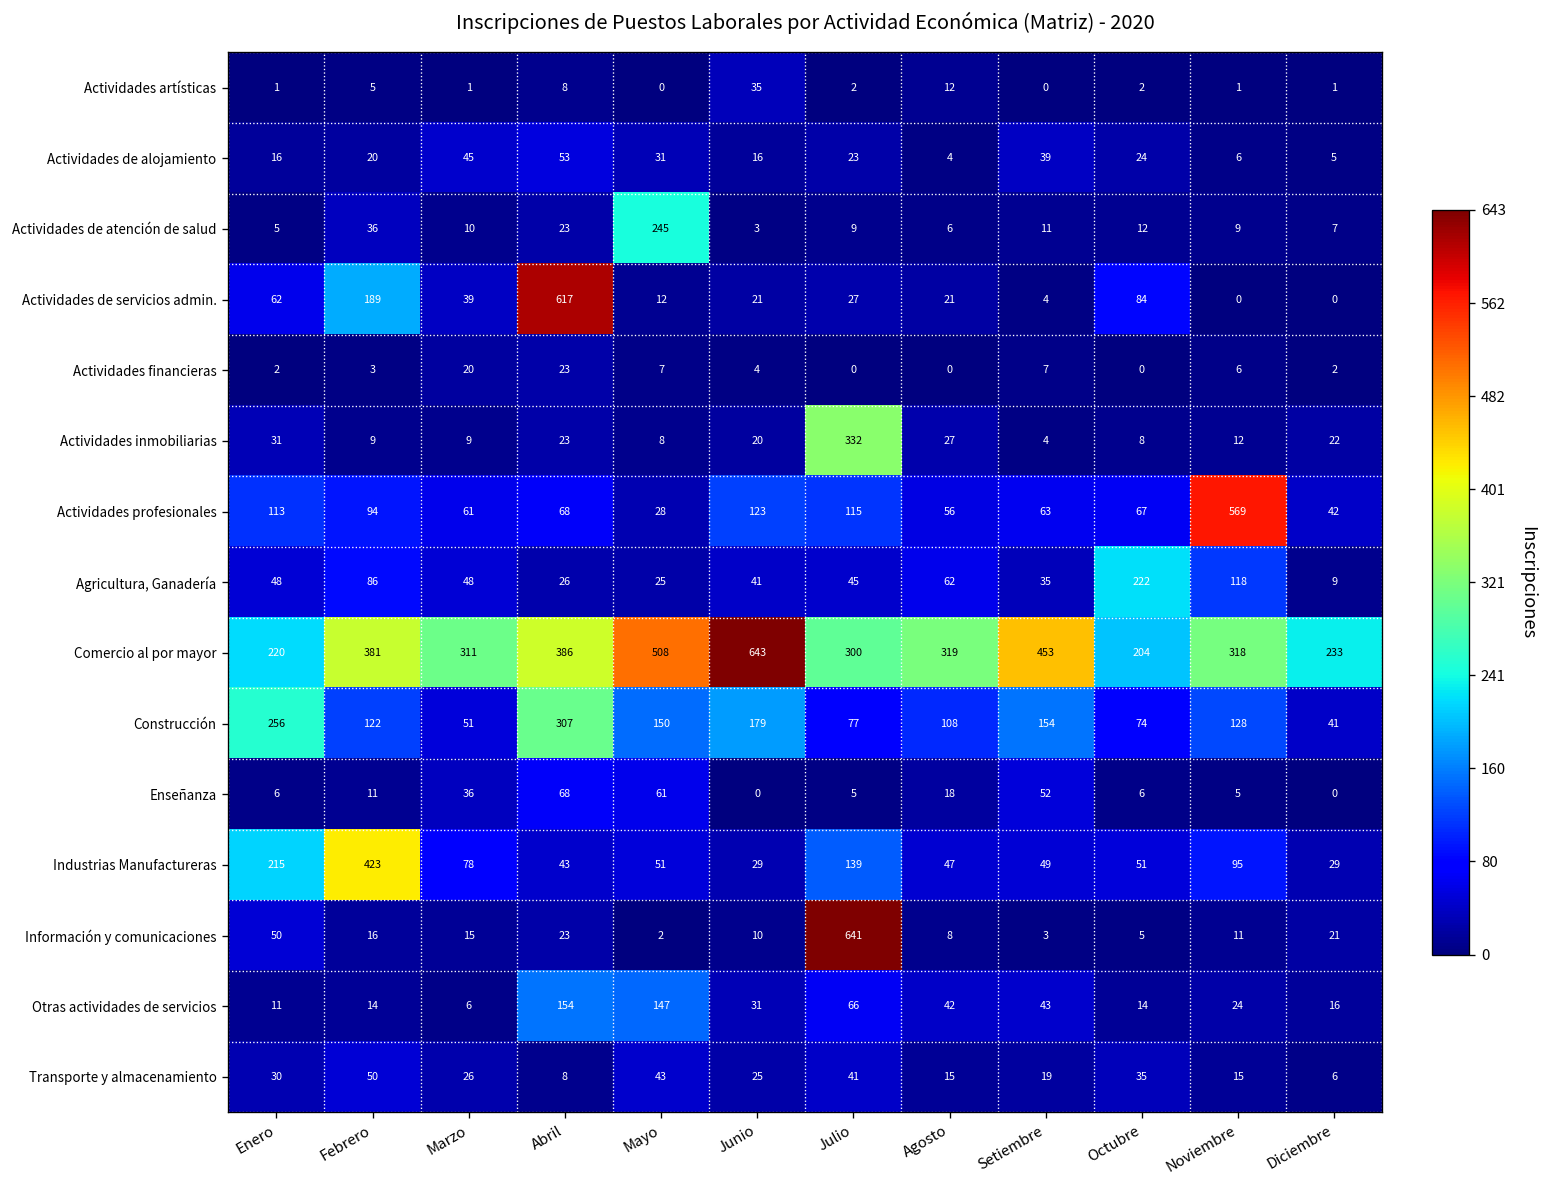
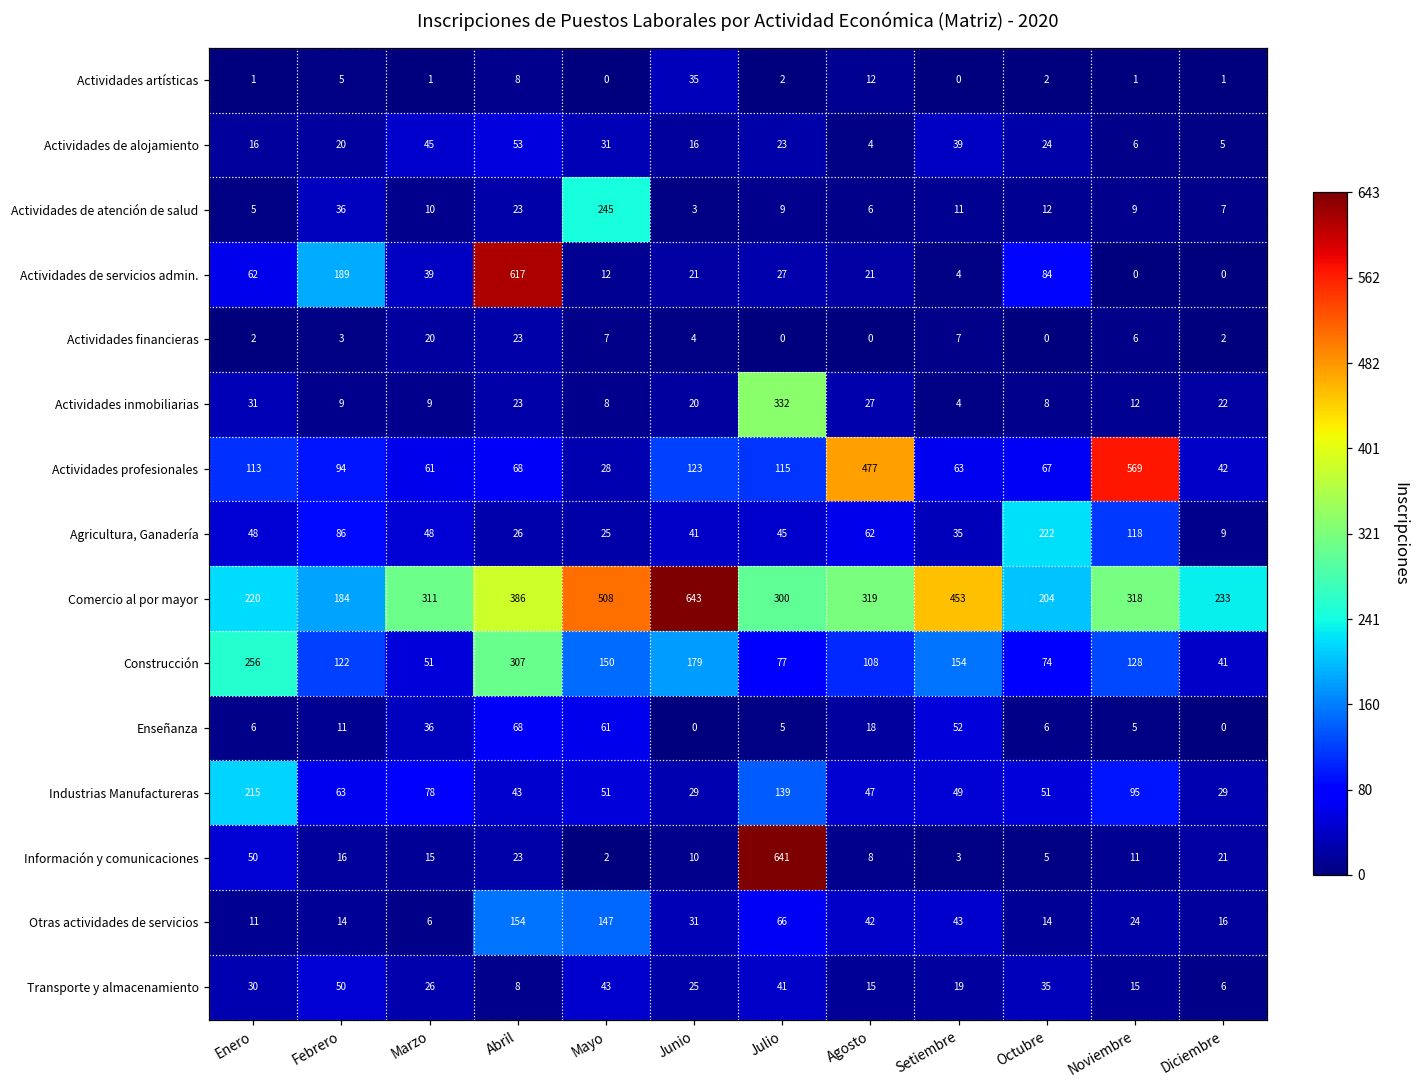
  {
    "Actividades artísticas": {
      "Enero": 1,
      "Febrero": 5,
      "Marzo": 1,
      "Abril": 8,
      "Mayo": 0,
      "Junio": 35,
      "Julio": 2,
      "Agosto": 12,
      "Setiembre": 0,
      "Octubre": 2,
      "Noviembre": 1,
      "Diciembre": 1
    },
    "Actividades de alojamiento": {
      "Enero": 16,
      "Febrero": 20,
      "Marzo": 45,
      "Abril": 53,
      "Mayo": 31,
      "Junio": 16,
      "Julio": 23,
      "Agosto": 4,
      "Setiembre": 39,
      "Octubre": 24,
      "Noviembre": 6,
      "Diciembre": 5
    },
    "Actividades de atención de salud": {
      "Enero": 5,
      "Febrero": 36,
      "Marzo": 10,
      "Abril": 23,
      "Mayo": 245,
      "Junio": 3,
      "Julio": 9,
      "Agosto": 6,
      "Setiembre": 11,
      "Octubre": 12,
      "Noviembre": 9,
      "Diciembre": 7
    },
    "Actividades de servicios admin.": {
      "Enero": 62,
      "Febrero": 189,
      "Marzo": 39,
      "Abril": 617,
      "Mayo": 12,
      "Junio": 21,
      "Julio": 27,
      "Agosto": 21,
      "Setiembre": 4,
      "Octubre": 84,
      "Noviembre": 0,
      "Diciembre": 0
    },
    "Actividades financieras": {
      "Enero": 2,
      "Febrero": 3,
      "Marzo": 20,
      "Abril": 23,
      "Mayo": 7,
      "Junio": 4,
      "Julio": 0,
      "Agosto": 0,
      "Setiembre": 7,
      "Octubre": 0,
      "Noviembre": 6,
      "Diciembre": 2
    },
    "Actividades inmobiliarias": {
      "Enero": 31,
      "Febrero": 9,
      "Marzo": 9,
      "Abril": 23,
      "Mayo": 8,
      "Junio": 20,
      "Julio": 332,
      "Agosto": 27,
      "Setiembre": 4,
      "Octubre": 8,
      "Noviembre": 12,
      "Diciembre": 22
    },
    "Actividades profesionales": {
      "Enero": 113,
      "Febrero": 94,
      "Marzo": 61,
      "Abril": 68,
      "Mayo": 28,
      "Junio": 123,
      "Julio": 115,
-     "Agosto": 56,
+     "Agosto": 477,
      "Setiembre": 63,
      "Octubre": 67,
      "Noviembre": 569,
      "Diciembre": 42
    },
    "Agricultura, Ganadería": {
      "Enero": 48,
      "Febrero": 86,
      "Marzo": 48,
      "Abril": 26,
      "Mayo": 25,
      "Junio": 41,
      "Julio": 45,
      "Agosto": 62,
      "Setiembre": 35,
      "Octubre": 222,
      "Noviembre": 118,
      "Diciembre": 9
    },
    "Comercio al por mayor": {
      "Enero": 220,
-     "Febrero": 381,
+     "Febrero": 184,
      "Marzo": 311,
      "Abril": 386,
      "Mayo": 508,
      "Junio": 643,
      "Julio": 300,
      "Agosto": 319,
      "Setiembre": 453,
      "Octubre": 204,
      "Noviembre": 318,
      "Diciembre": 233
    },
    "Construcción": {
      "Enero": 256,
      "Febrero": 122,
      "Marzo": 51,
      "Abril": 307,
      "Mayo": 150,
      "Junio": 179,
      "Julio": 77,
      "Agosto": 108,
      "Setiembre": 154,
      "Octubre": 74,
      "Noviembre": 128,
      "Diciembre": 41
    },
    "Enseñanza": {
      "Enero": 6,
      "Febrero": 11,
      "Marzo": 36,
      "Abril": 68,
      "Mayo": 61,
      "Junio": 0,
      "Julio": 5,
      "Agosto": 18,
      "Setiembre": 52,
      "Octubre": 6,
      "Noviembre": 5,
      "Diciembre": 0
    },
    "Industrias Manufactureras": {
      "Enero": 215,
-     "Febrero": 423,
+     "Febrero": 63,
      "Marzo": 78,
      "Abril": 43,
      "Mayo": 51,
      "Junio": 29,
      "Julio": 139,
      "Agosto": 47,
      "Setiembre": 49,
      "Octubre": 51,
      "Noviembre": 95,
      "Diciembre": 29
    },
    "Información y comunicaciones": {
      "Enero": 50,
      "Febrero": 16,
      "Marzo": 15,
      "Abril": 23,
      "Mayo": 2,
      "Junio": 10,
      "Julio": 641,
      "Agosto": 8,
      "Setiembre": 3,
      "Octubre": 5,
      "Noviembre": 11,
      "Diciembre": 21
    },
    "Otras actividades de servicios": {
      "Enero": 11,
      "Febrero": 14,
      "Marzo": 6,
      "Abril": 154,
      "Mayo": 147,
      "Junio": 31,
      "Julio": 66,
      "Agosto": 42,
      "Setiembre": 43,
      "Octubre": 14,
      "Noviembre": 24,
      "Diciembre": 16
    },
    "Transporte y almacenamiento": {
      "Enero": 30,
      "Febrero": 50,
      "Marzo": 26,
      "Abril": 8,
      "Mayo": 43,
      "Junio": 25,
      "Julio": 41,
      "Agosto": 15,
      "Setiembre": 19,
      "Octubre": 35,
      "Noviembre": 15,
      "Diciembre": 6
    }
  }
